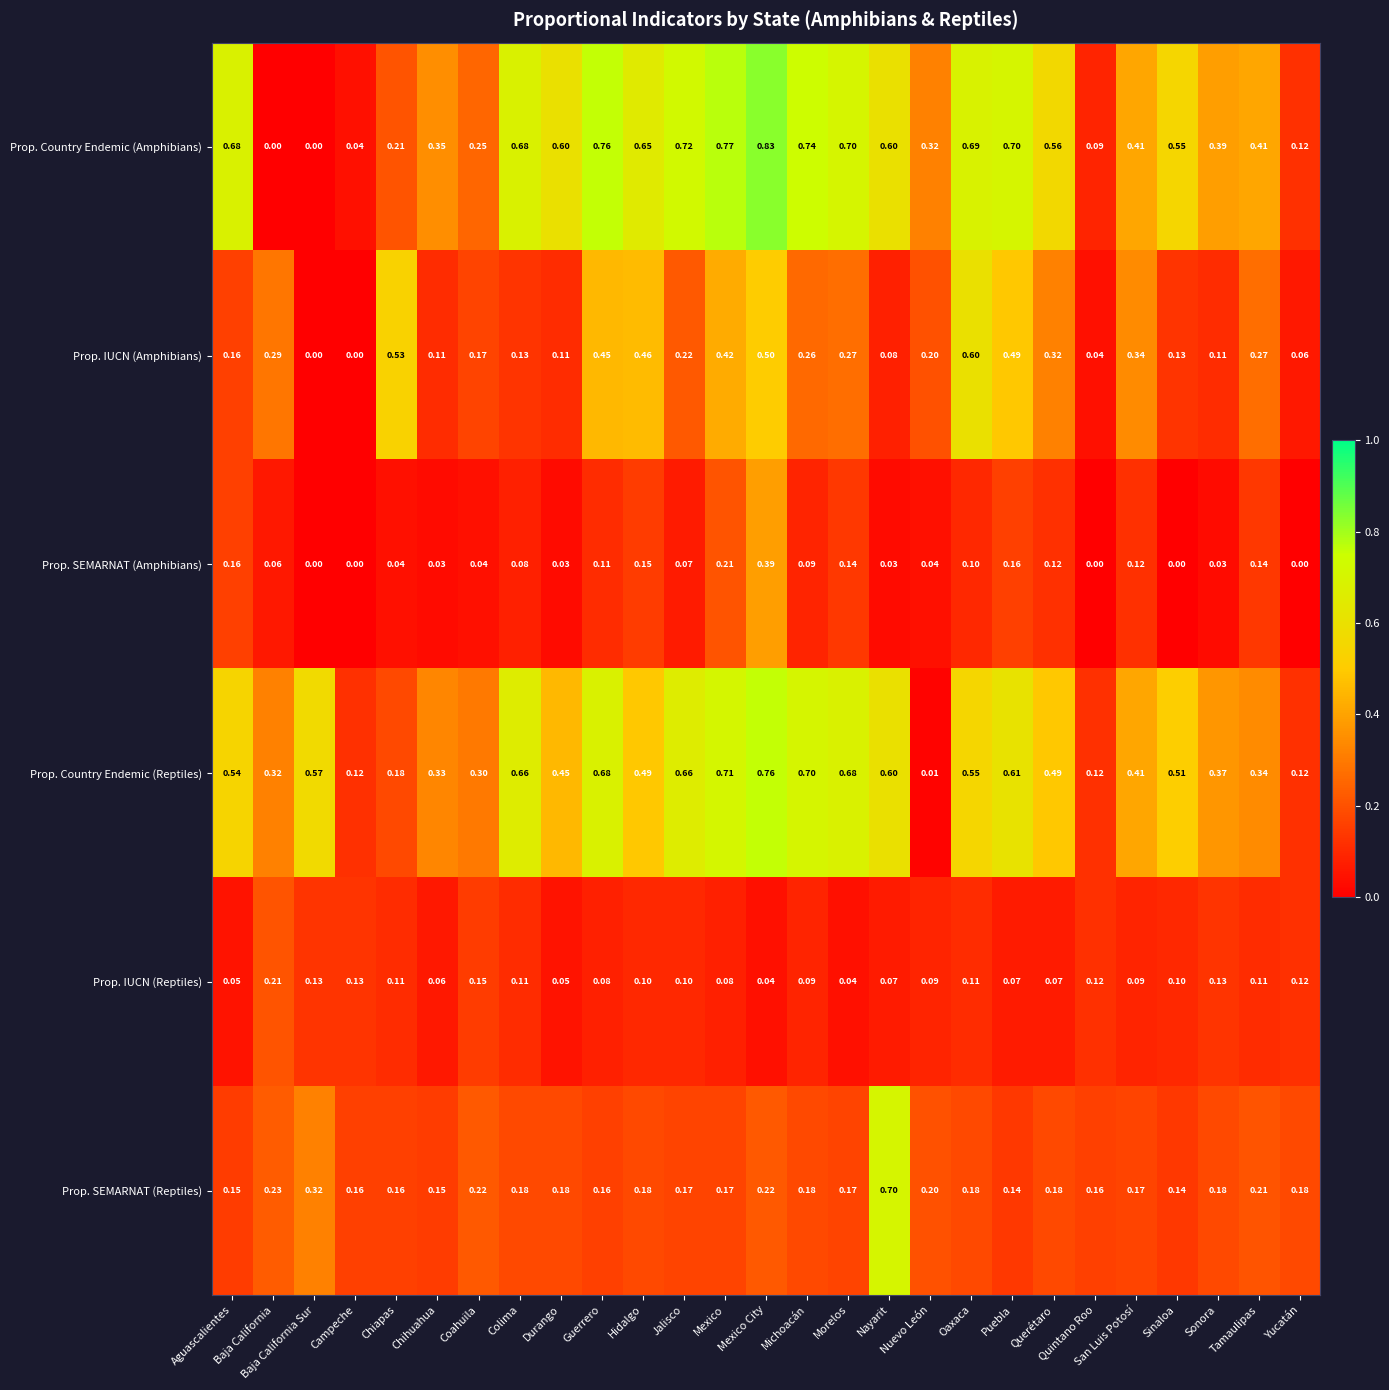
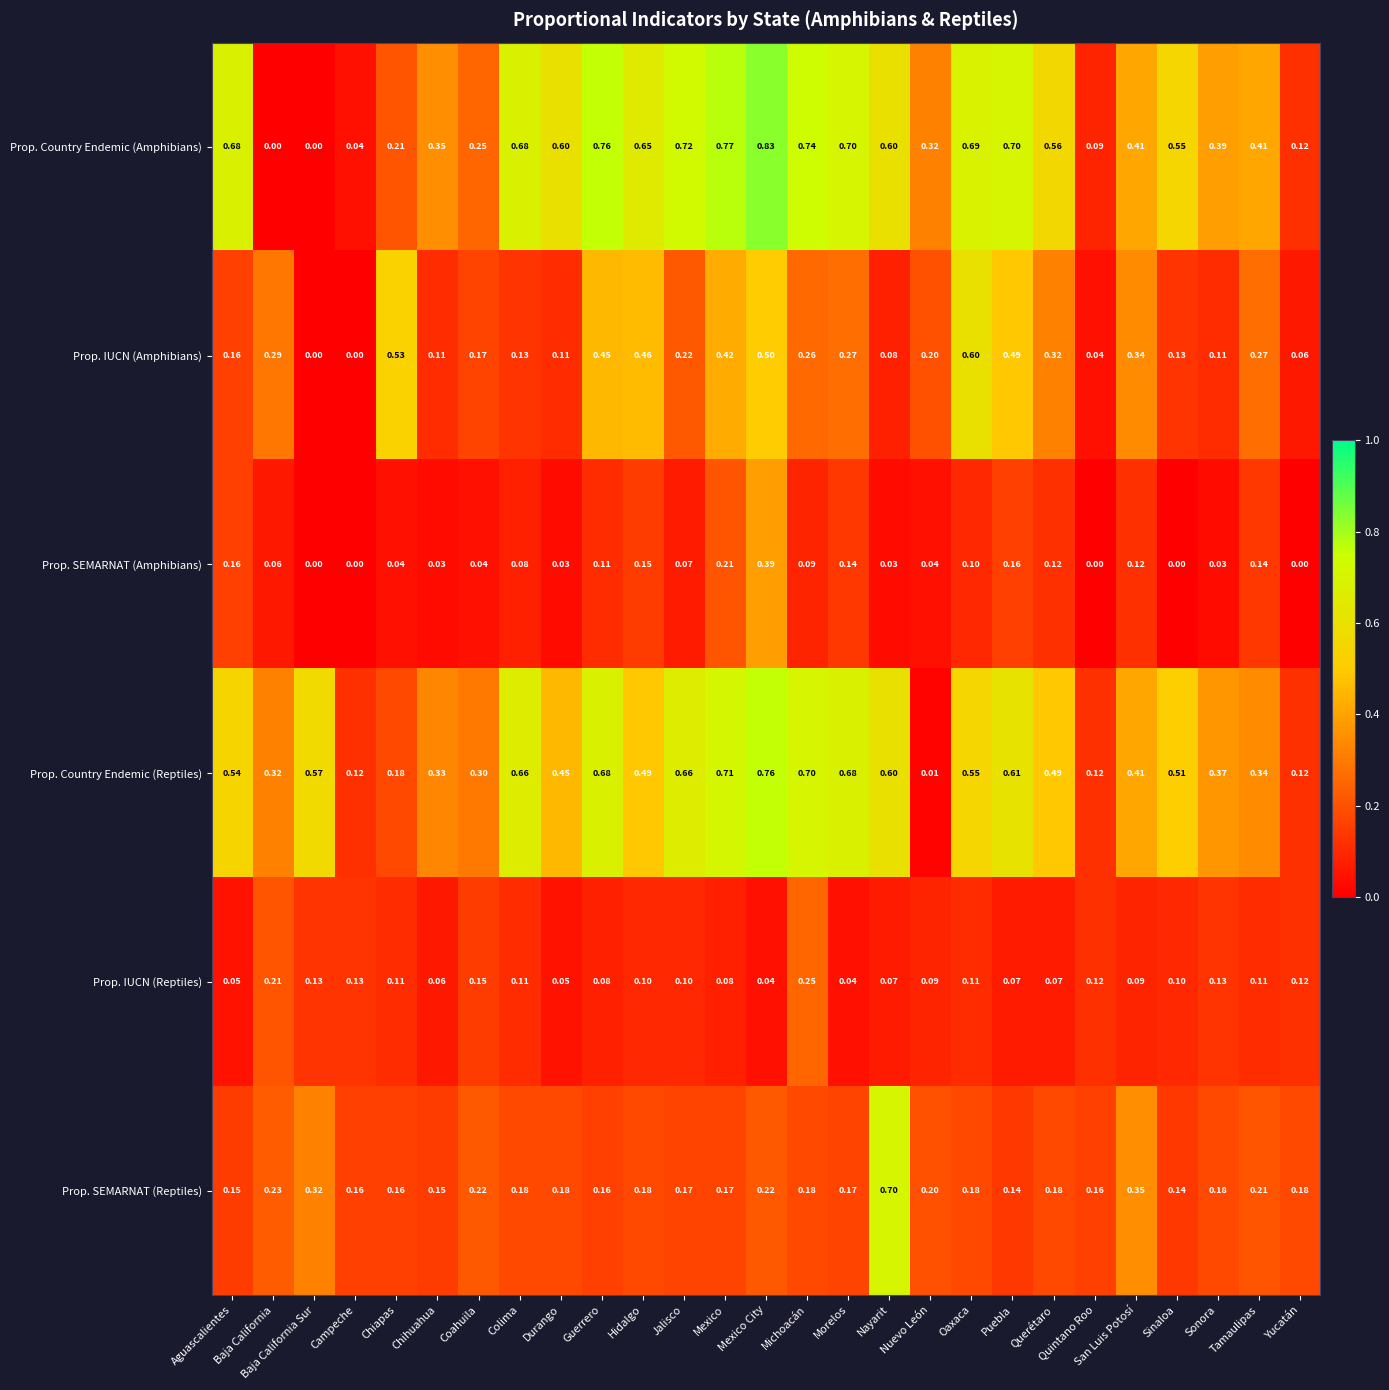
  {
    "Prop. Country Endemic (Amphibians)": {
      "Aguascalientes": 0.68,
      "Baja California": 0.00,
      "Baja California Sur": 0.00,
      "Campeche": 0.04,
      "Chiapas": 0.21,
      "Chihuahua": 0.35,
      "Coahuila": 0.25,
      "Colima": 0.68,
      "Durango": 0.60,
      "Guerrero": 0.76,
      "Hidalgo": 0.65,
      "Jalisco": 0.72,
      "Mexico": 0.77,
      "Mexico City": 0.83,
      "Michoacán": 0.74,
      "Morelos": 0.70,
      "Nayarit": 0.60,
      "Nuevo León": 0.32,
      "Oaxaca": 0.69,
      "Puebla": 0.70,
      "Querétaro": 0.56,
      "Quintano Roo": 0.09,
      "San Luis Potosí": 0.41,
      "Sinaloa": 0.55,
      "Sonora": 0.39,
      "Tamaulipas": 0.41,
      "Yucatán": 0.12
    },
    "Prop. IUCN (Amphibians)": {
      "Aguascalientes": 0.16,
      "Baja California": 0.29,
      "Baja California Sur": 0.00,
      "Campeche": 0.00,
      "Chiapas": 0.53,
      "Chihuahua": 0.11,
      "Coahuila": 0.17,
      "Colima": 0.13,
      "Durango": 0.11,
      "Guerrero": 0.45,
      "Hidalgo": 0.46,
      "Jalisco": 0.22,
      "Mexico": 0.42,
      "Mexico City": 0.50,
      "Michoacán": 0.26,
      "Morelos": 0.27,
      "Nayarit": 0.08,
      "Nuevo León": 0.20,
      "Oaxaca": 0.60,
      "Puebla": 0.49,
      "Querétaro": 0.32,
      "Quintano Roo": 0.04,
      "San Luis Potosí": 0.34,
      "Sinaloa": 0.13,
      "Sonora": 0.11,
      "Tamaulipas": 0.27,
      "Yucatán": 0.06
    },
    "Prop. SEMARNAT (Amphibians)": {
      "Aguascalientes": 0.16,
      "Baja California": 0.06,
      "Baja California Sur": 0.00,
      "Campeche": 0.00,
      "Chiapas": 0.04,
      "Chihuahua": 0.03,
      "Coahuila": 0.04,
      "Colima": 0.08,
      "Durango": 0.03,
      "Guerrero": 0.11,
      "Hidalgo": 0.15,
      "Jalisco": 0.07,
      "Mexico": 0.21,
      "Mexico City": 0.39,
      "Michoacán": 0.09,
      "Morelos": 0.14,
      "Nayarit": 0.03,
      "Nuevo León": 0.04,
      "Oaxaca": 0.10,
      "Puebla": 0.16,
      "Querétaro": 0.12,
      "Quintano Roo": 0.00,
      "San Luis Potosí": 0.12,
      "Sinaloa": 0.00,
      "Sonora": 0.03,
      "Tamaulipas": 0.14,
      "Yucatán": 0.00
    },
    "Prop. Country Endemic (Reptiles)": {
      "Aguascalientes": 0.54,
      "Baja California": 0.32,
      "Baja California Sur": 0.57,
      "Campeche": 0.12,
      "Chiapas": 0.18,
      "Chihuahua": 0.33,
      "Coahuila": 0.30,
      "Colima": 0.66,
      "Durango": 0.45,
      "Guerrero": 0.68,
      "Hidalgo": 0.49,
      "Jalisco": 0.66,
      "Mexico": 0.71,
      "Mexico City": 0.76,
      "Michoacán": 0.70,
      "Morelos": 0.68,
      "Nayarit": 0.60,
      "Nuevo León": 0.01,
      "Oaxaca": 0.55,
      "Puebla": 0.61,
      "Querétaro": 0.49,
      "Quintano Roo": 0.12,
      "San Luis Potosí": 0.41,
      "Sinaloa": 0.51,
      "Sonora": 0.37,
      "Tamaulipas": 0.34,
      "Yucatán": 0.12
    },
    "Prop. IUCN (Reptiles)": {
      "Aguascalientes": 0.05,
      "Baja California": 0.21,
      "Baja California Sur": 0.13,
      "Campeche": 0.13,
      "Chiapas": 0.11,
      "Chihuahua": 0.06,
      "Coahuila": 0.15,
      "Colima": 0.11,
      "Durango": 0.05,
      "Guerrero": 0.08,
      "Hidalgo": 0.10,
      "Jalisco": 0.10,
      "Mexico": 0.08,
      "Mexico City": 0.04,
-     "Michoacán": 0.09,
+     "Michoacán": 0.25,
      "Morelos": 0.04,
      "Nayarit": 0.07,
      "Nuevo León": 0.09,
      "Oaxaca": 0.11,
      "Puebla": 0.07,
      "Querétaro": 0.07,
      "Quintano Roo": 0.12,
      "San Luis Potosí": 0.09,
      "Sinaloa": 0.10,
      "Sonora": 0.13,
      "Tamaulipas": 0.11,
      "Yucatán": 0.12
    },
    "Prop. SEMARNAT (Reptiles)": {
      "Aguascalientes": 0.15,
      "Baja California": 0.23,
      "Baja California Sur": 0.32,
      "Campeche": 0.16,
      "Chiapas": 0.16,
      "Chihuahua": 0.15,
      "Coahuila": 0.22,
      "Colima": 0.18,
      "Durango": 0.18,
      "Guerrero": 0.16,
      "Hidalgo": 0.18,
      "Jalisco": 0.17,
      "Mexico": 0.17,
      "Mexico City": 0.22,
      "Michoacán": 0.18,
      "Morelos": 0.17,
      "Nayarit": 0.70,
      "Nuevo León": 0.20,
      "Oaxaca": 0.18,
      "Puebla": 0.14,
      "Querétaro": 0.18,
      "Quintano Roo": 0.16,
-     "San Luis Potosí": 0.17,
+     "San Luis Potosí": 0.35,
      "Sinaloa": 0.14,
      "Sonora": 0.18,
      "Tamaulipas": 0.21,
      "Yucatán": 0.18
    }
  }
